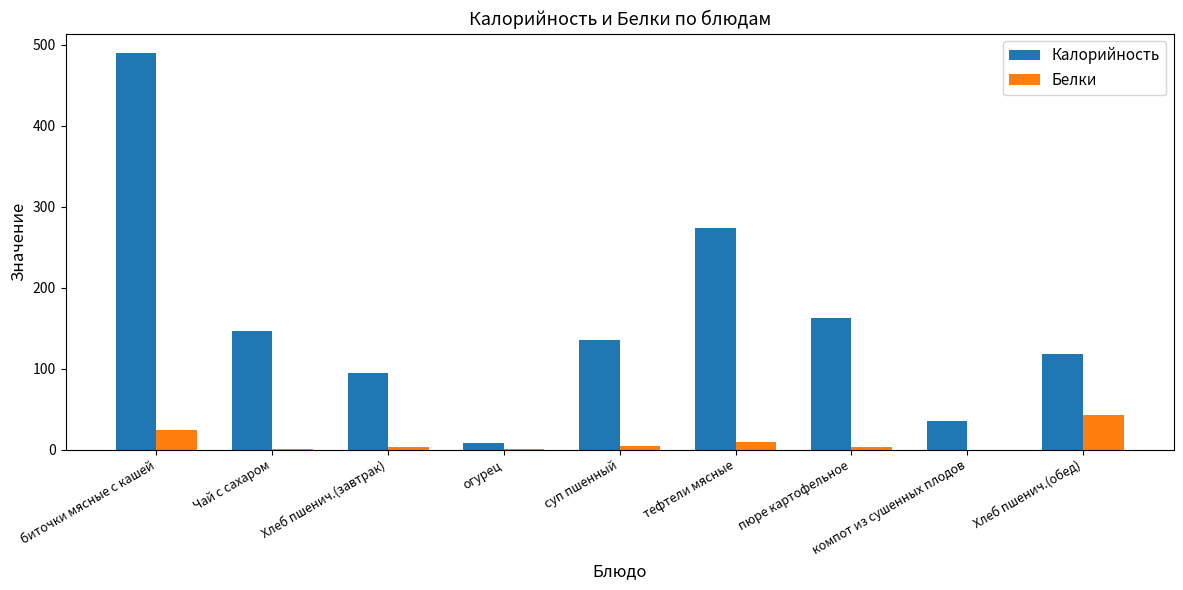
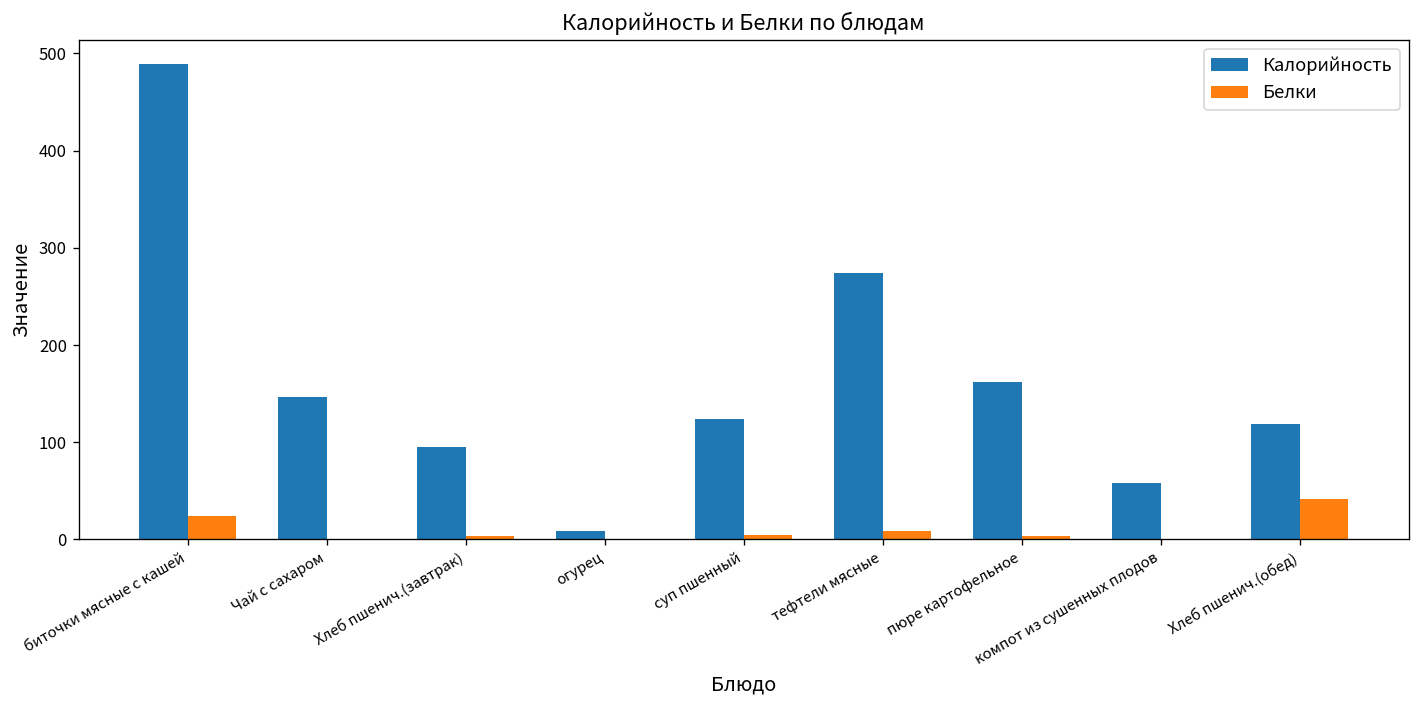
  {
    "Калорийность": {
      "биточки мясные с кашей": 490,
      "Чай с сахаром": 150,
      "Хлеб пшенич.(завтрак)": 90,
      "огурец": 10,
-     "суп пшенный": 130,
+     "суп пшенный": 120,
      "тефтели мясные": 270,
      "пюре картофельное": 160,
-     "компот из сушенных плодов": 40,
+     "компот из сушенных плодов": 60,
      "Хлеб пшенич.(обед)": 120
    },
    "Белки": {
      "биточки мясные с кашей": 20,
      "Хлеб пшенич.(завтрак)": 0,
      "суп пшенный": 0,
      "тефтели мясные": 10,
      "пюре картофельное": 0,
      "компот из сушенных плодов": 0,
      "Хлеб пшенич.(обед)": 40
    }
  }
